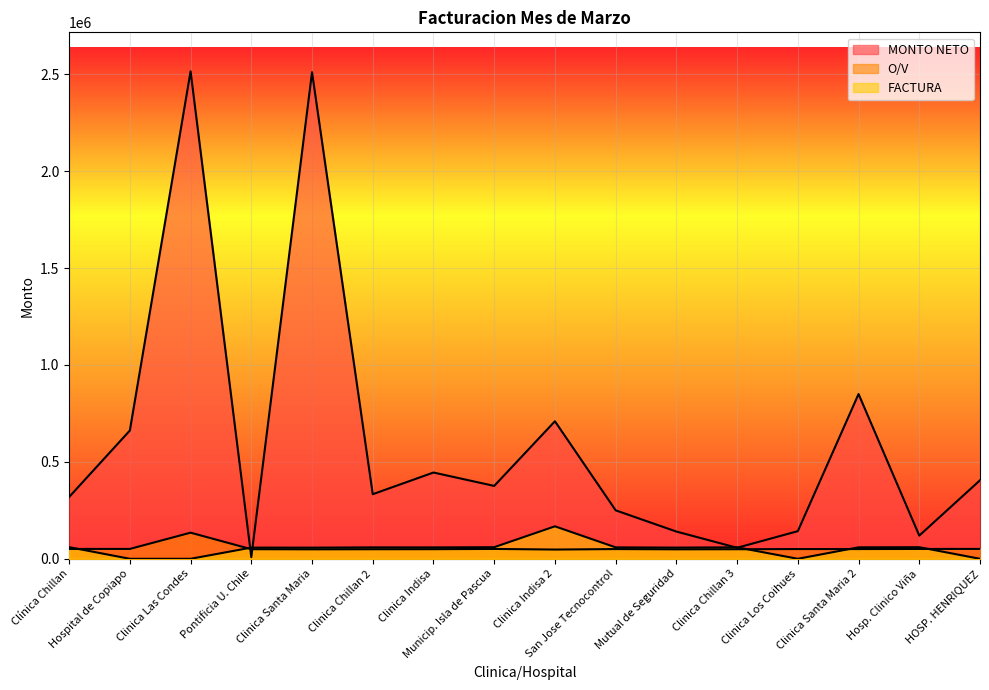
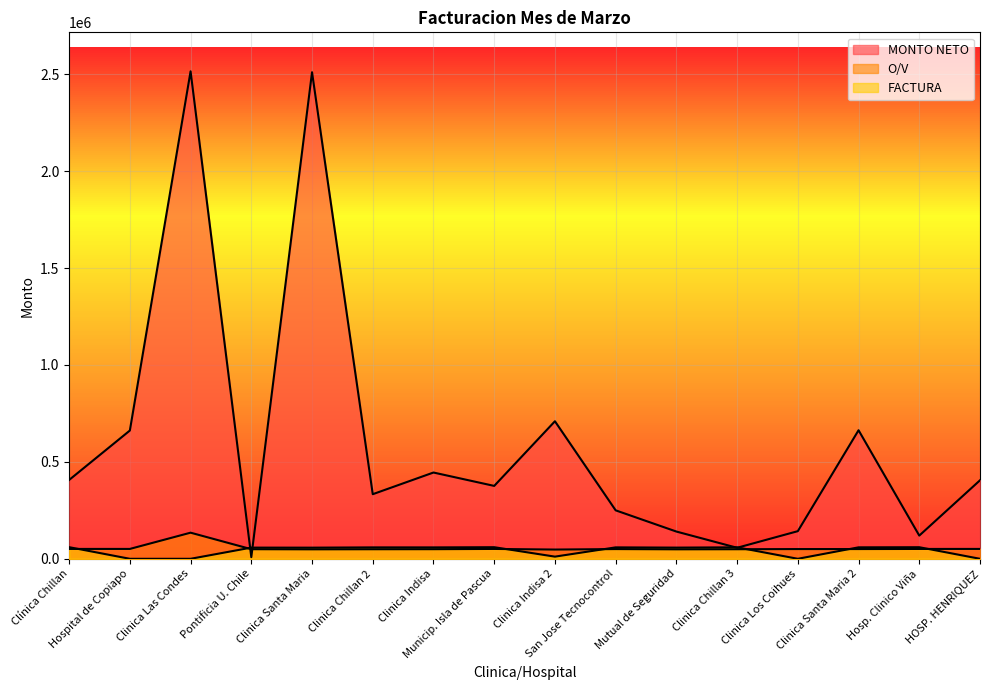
  {
    "MONTO NETO": {
-     "Clínica Chillan": 320000,
+     "Clínica Chillan": 410000,
      "Hospital de Copiapo": 660000,
      "Clinica Las Condes": 2510000,
      "Pontificia U. Chile": 10000,
      "Clinica Santa Maria": 2510000,
      "Clinica Chillan 2": 330000,
      "Clinica Indisa": 450000,
      "Municip. Isla de Pascua": 380000,
      "Clinica Indisa 2": 710000,
      "San Jose Tecnocontrol": 250000,
      "Mutual de Seguridad": 140000,
      "Clinica Los Coihues": 140000,
-     "Clinica Santa Maria 2": 850000,
+     "Clinica Santa Maria 2": 660000,
      "Hosp. Clinico Viña": 120000,
      "HOSP. HENRIQUEZ": 410000
    },
    "O/V": {
      "Hospital de Copiapo": 50000,
      "Clinica Las Condes": 130000,
      "Clinica Indisa 2": 50000,
      "Clinica Los Coihues": 50000,
      "HOSP. HENRIQUEZ": 50000
    },
    "FACTURA": {
      "Hospital de Copiapo": 0,
      "Clinica Las Condes": 0,
-     "Clinica Indisa 2": 170000,
+     "Clinica Indisa 2": 10000,
      "Clinica Los Coihues": 0,
      "HOSP. HENRIQUEZ": 0
    }
  }
